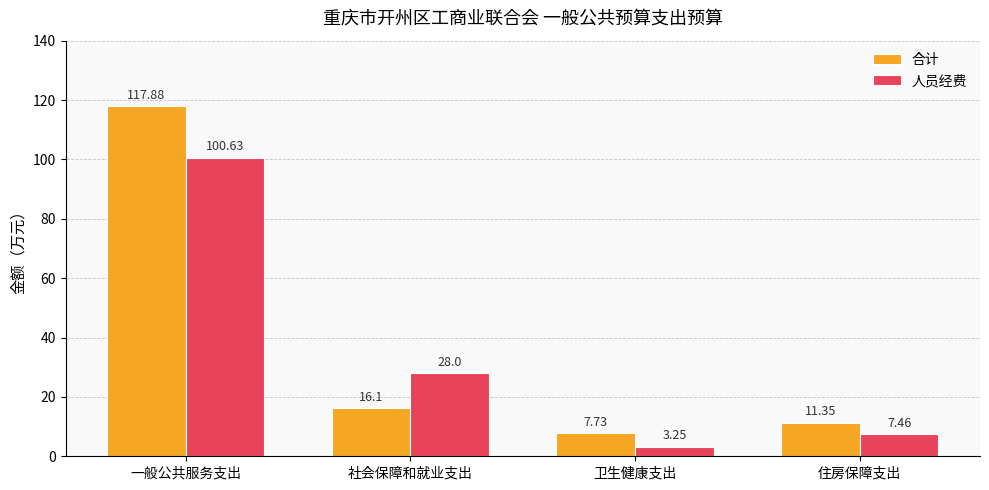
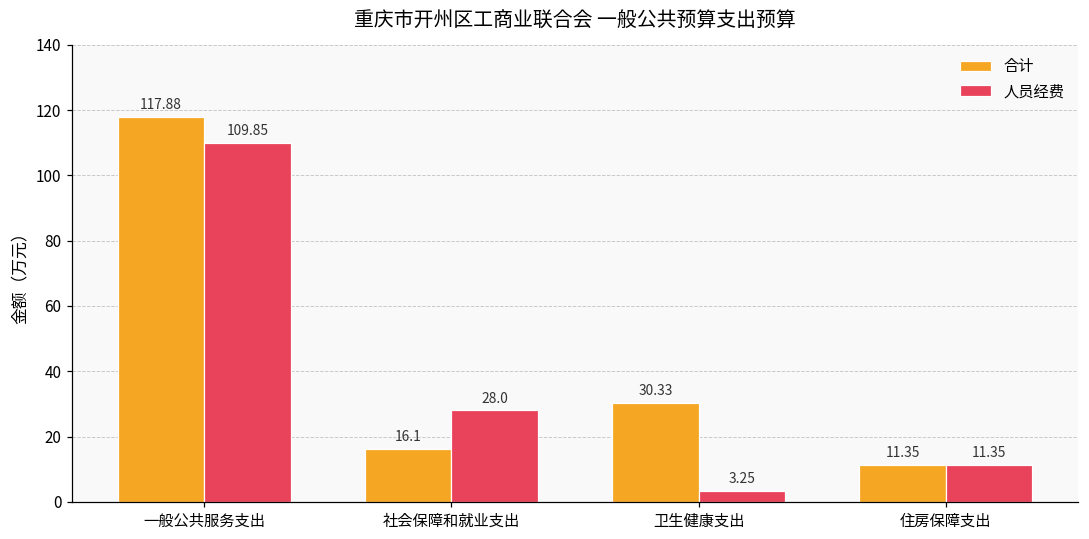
  {
    "合计": {
      "一般公共服务支出": 117.88,
      "社会保障和就业支出": 16.1,
-     "卫生健康支出": 7.73,
+     "卫生健康支出": 30.33,
      "住房保障支出": 11.35
    },
    "人员经费": {
-     "一般公共服务支出": 100.63,
+     "一般公共服务支出": 109.85,
      "社会保障和就业支出": 28.0,
      "卫生健康支出": 3.25,
-     "住房保障支出": 7.46
+     "住房保障支出": 11.35
    }
  }
